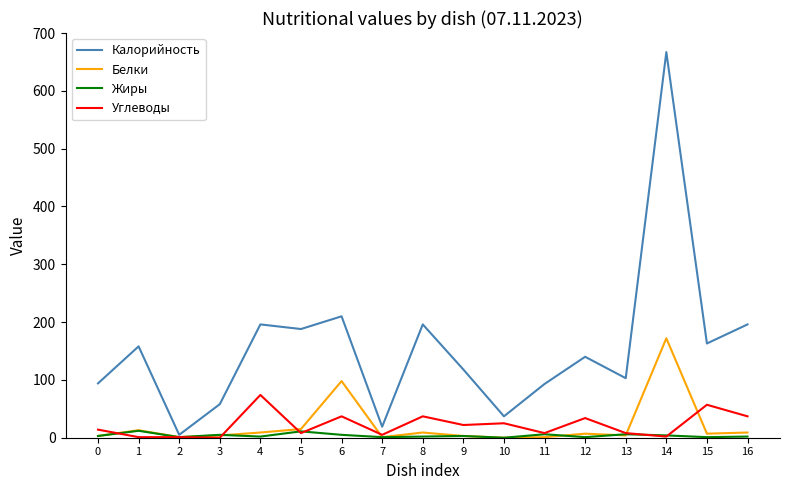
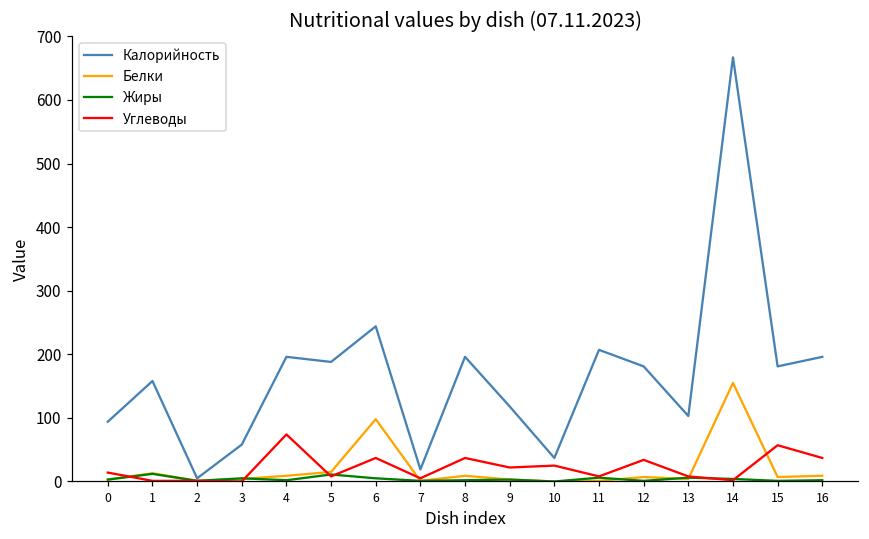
  {
    "Калорийность": {
      "0": 90,
      "1": 160,
      "3": 60,
      "4": 200,
      "5": 190,
-     "6": 210,
+     "6": 240,
      "7": 20,
      "8": 200,
      "9": 120,
      "10": 40,
-     "11": 90,
-     "12": 140,
+     "11": 210,
+     "12": 180,
      "13": 100,
      "14": 670,
-     "15": 160,
+     "15": 180,
      "16": 200
    },
    "Белки": {
      "4": 10,
      "6": 100,
      "8": 10,
      "11": 0,
      "12": 10,
-     "14": 170,
+     "14": 160,
      "15": 10,
      "16": 10
    },
    "Жиры": {
      "4": 0,
      "6": 10,
      "8": 0,
      "12": 0,
      "15": 0,
      "16": 0
    },
    "Углеводы": {
      "0": 10,
      "1": 0,
      "4": 70,
      "6": 40,
      "8": 40,
      "9": 20,
      "10": 30,
      "12": 30,
      "15": 60,
      "16": 40
    }
  }
